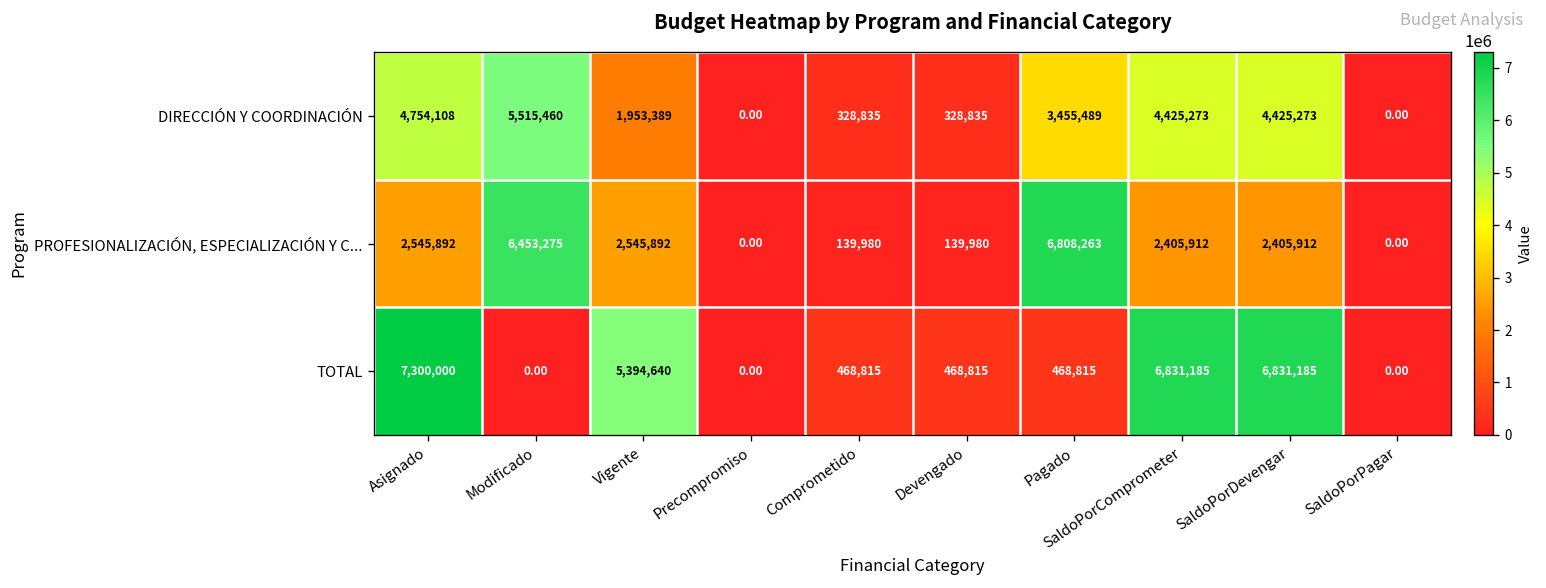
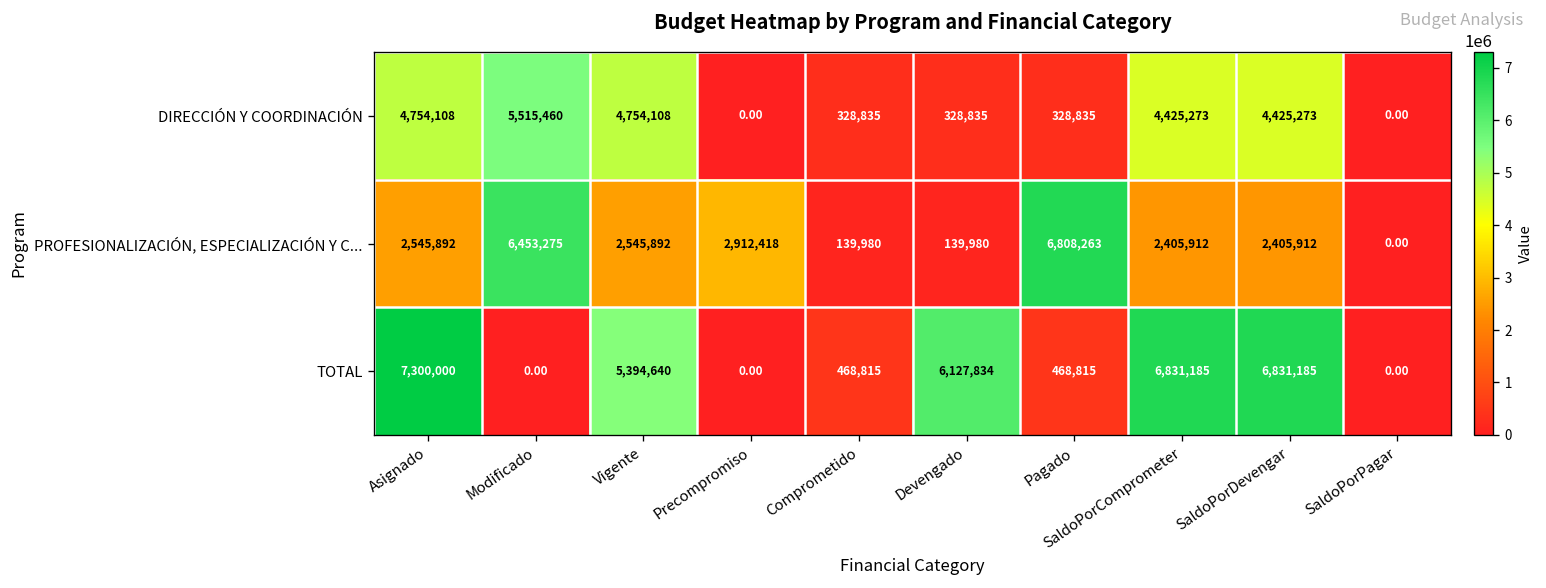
  {
    "DIRECCIÓN Y COORDINACIÓN": {
      "Asignado": "4,754,108",
      "Modificado": "5,515,460",
-     "Vigente": "1,953,389",
+     "Vigente": "4,754,108",
      "Precompromiso": "0.00",
      "Comprometido": "328,835",
      "Devengado": "328,835",
-     "Pagado": "3,455,489",
+     "Pagado": "328,835",
      "SaldoPorComprometer": "4,425,273",
      "SaldoPorDevengar": "4,425,273",
      "SaldoPorPagar": "0.00"
    },
    "PROFESIONALIZACIÓN, ESPECIALIZACIÓN Y C...": {
      "Asignado": "2,545,892",
      "Modificado": "6,453,275",
      "Vigente": "2,545,892",
-     "Precompromiso": "0.00",
+     "Precompromiso": "2,912,418",
      "Comprometido": "139,980",
      "Devengado": "139,980",
      "Pagado": "6,808,263",
      "SaldoPorComprometer": "2,405,912",
      "SaldoPorDevengar": "2,405,912",
      "SaldoPorPagar": "0.00"
    },
    "TOTAL": {
      "Asignado": "7,300,000",
      "Modificado": "0.00",
      "Vigente": "5,394,640",
      "Precompromiso": "0.00",
      "Comprometido": "468,815",
-     "Devengado": "468,815",
+     "Devengado": "6,127,834",
      "Pagado": "468,815",
      "SaldoPorComprometer": "6,831,185",
      "SaldoPorDevengar": "6,831,185",
      "SaldoPorPagar": "0.00"
    }
  }
